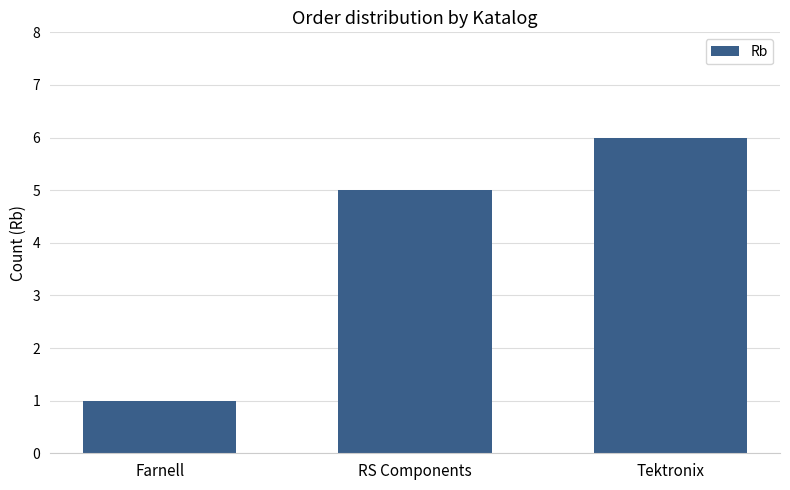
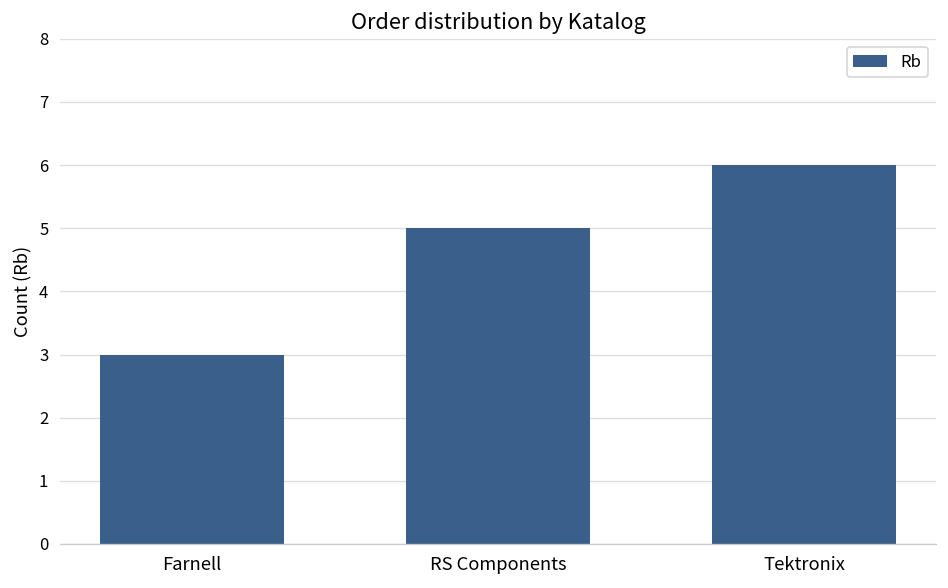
  {
-   "Farnell": 1,
+   "Farnell": 3,
    "RS Components": 5,
    "Tektronix": 6
  }
